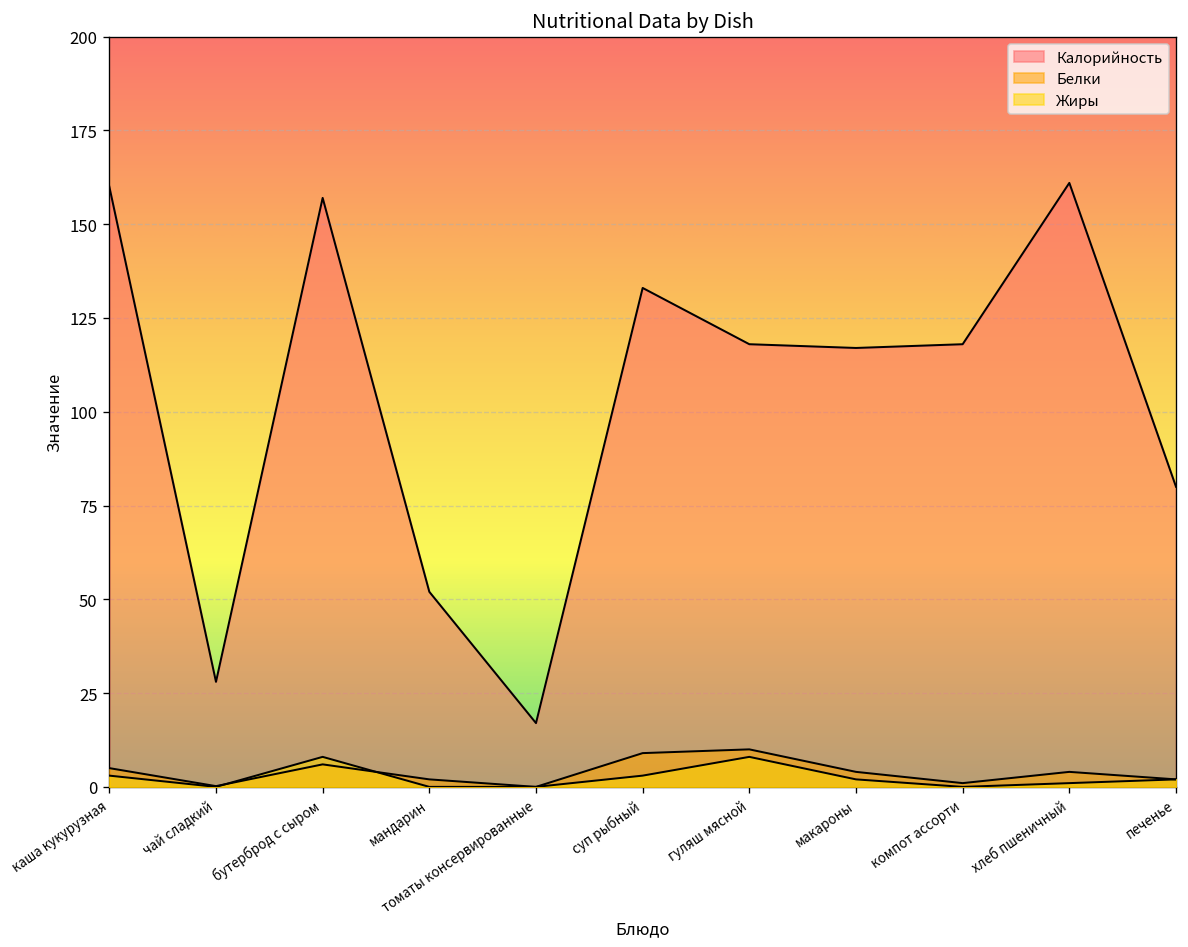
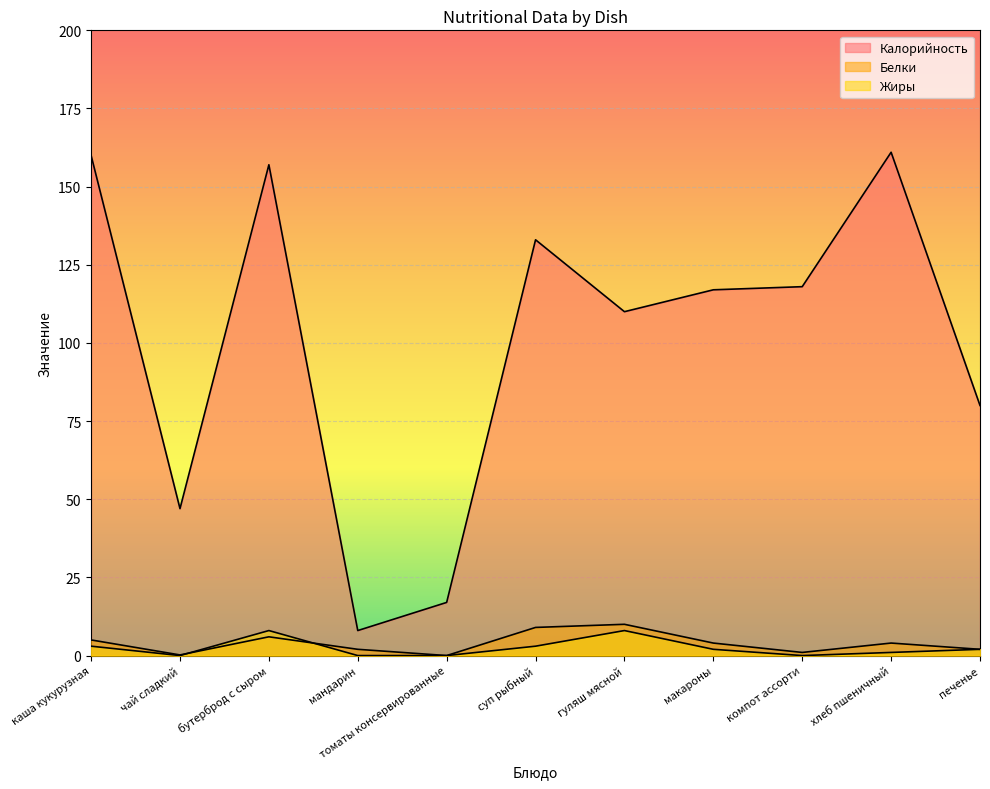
  {
    "Калорийность": {
      "каша кукурузная": 160,
-     "чай сладкий": 28,
+     "чай сладкий": 47,
      "бутерброд с сыром": 157,
-     "мандарин": 52,
+     "мандарин": 8,
      "томаты консервированные": 17,
      "суп рыбный": 133,
-     "гуляш мясной": 118,
+     "гуляш мясной": 110,
      "макароны": 117,
      "компот ассорти": 118,
      "хлеб пшеничный": 161,
      "печенье": 80
    }
  }
